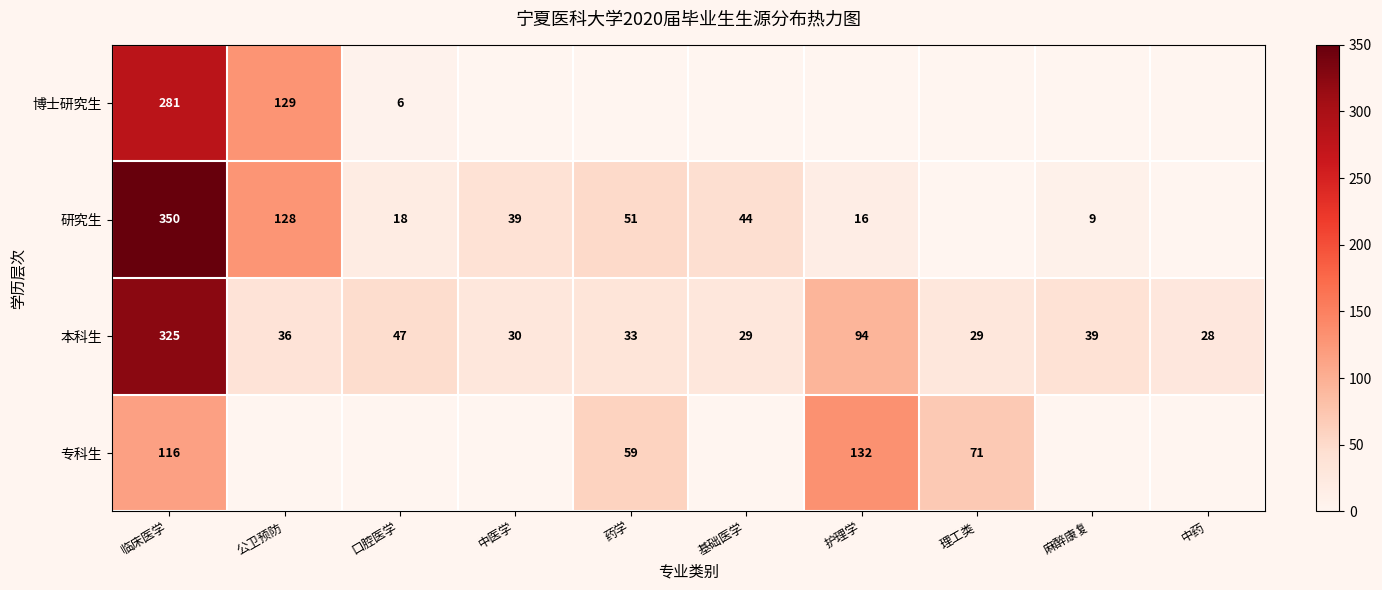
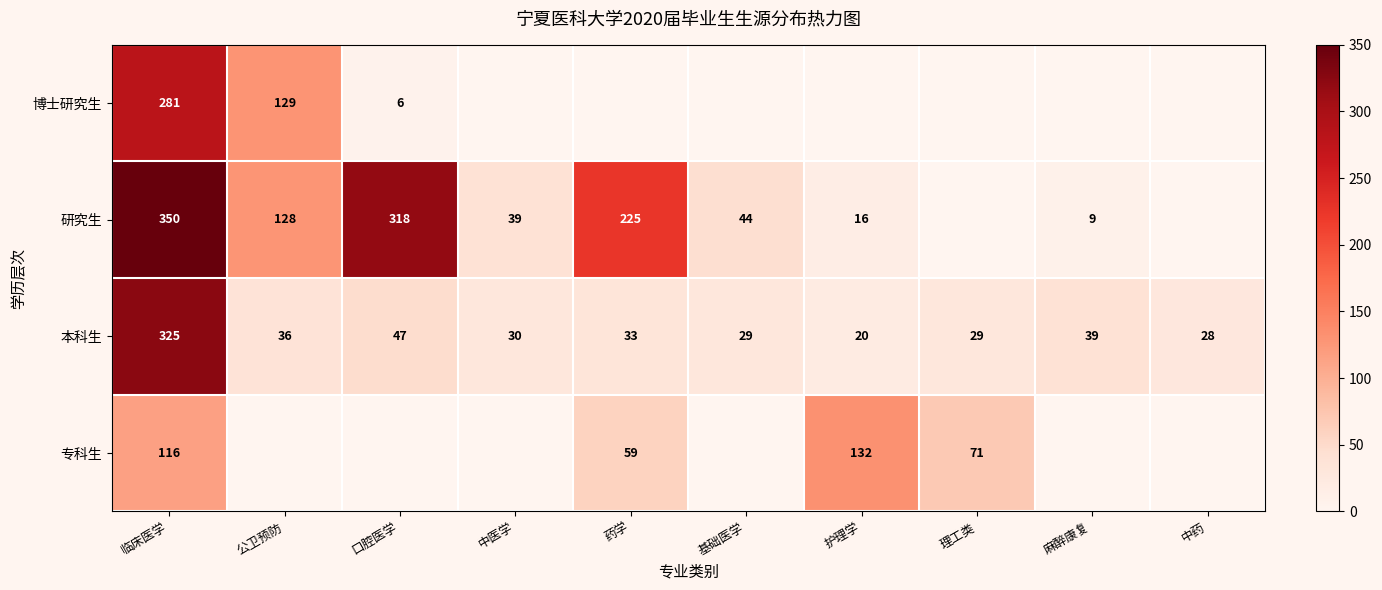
  {
    "博士研究生": {
      "临床医学": 281,
      "公卫预防": 129,
      "口腔医学": 6
    },
    "研究生": {
      "临床医学": 350,
      "公卫预防": 128,
-     "口腔医学": 18,
+     "口腔医学": 318,
      "中医学": 39,
-     "药学": 51,
+     "药学": 225,
      "基础医学": 44,
      "护理学": 16,
      "麻醉康复": 9
    },
    "本科生": {
      "临床医学": 325,
      "公卫预防": 36,
      "口腔医学": 47,
      "中医学": 30,
      "药学": 33,
      "基础医学": 29,
-     "护理学": 94,
+     "护理学": 20,
      "理工类": 29,
      "麻醉康复": 39,
      "中药": 28
    },
    "专科生": {
      "临床医学": 116,
      "药学": 59,
      "护理学": 132,
      "理工类": 71
    }
  }
